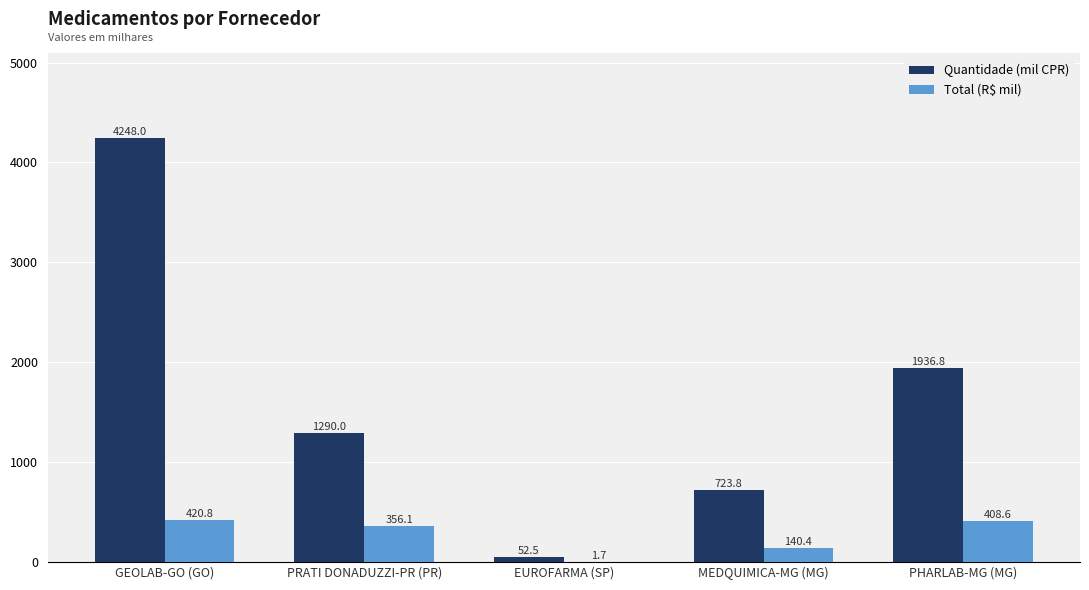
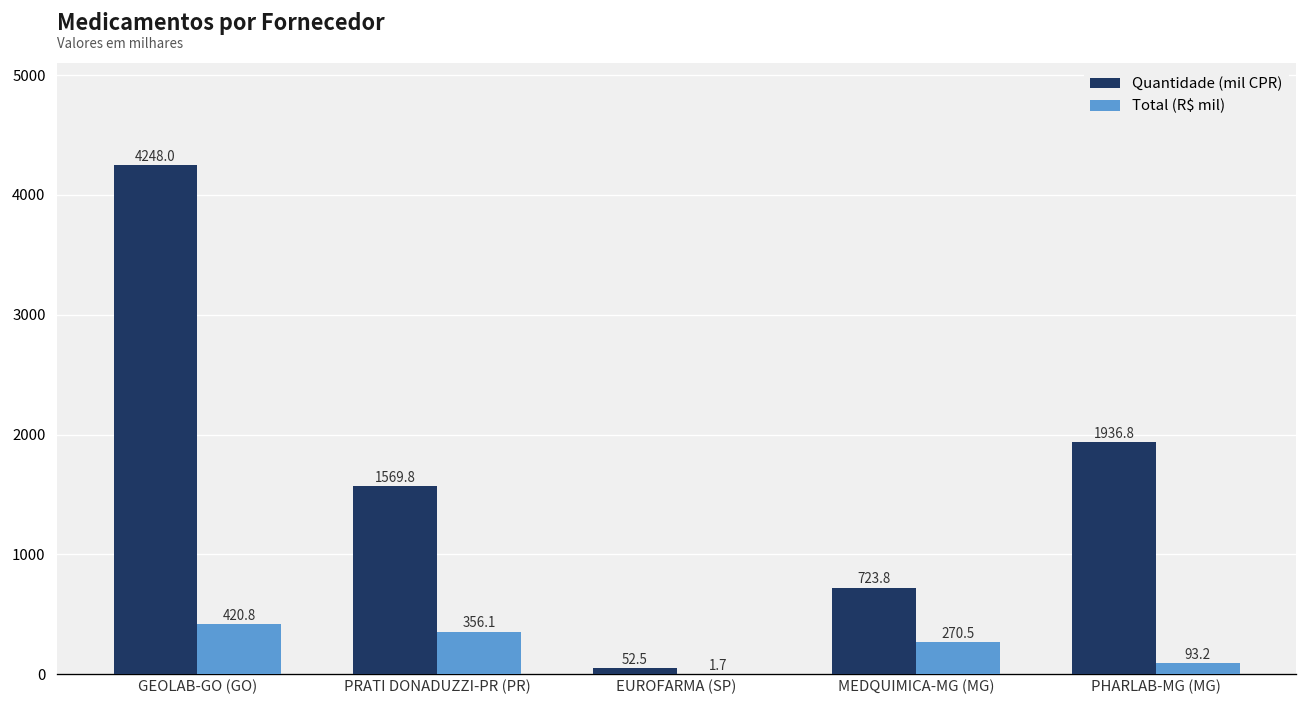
  {
    "Quantidade (mil CPR)": {
      "GEOLAB-GO (GO)": 4248.0,
-     "PRATI DONADUZZI-PR (PR)": 1290.0,
+     "PRATI DONADUZZI-PR (PR)": 1569.8,
      "EUROFARMA (SP)": 52.5,
      "MEDQUIMICA-MG (MG)": 723.8,
      "PHARLAB-MG (MG)": 1936.8
    },
    "Total (R$ mil)": {
      "GEOLAB-GO (GO)": 420.8,
      "PRATI DONADUZZI-PR (PR)": 356.1,
      "EUROFARMA (SP)": 1.7,
-     "MEDQUIMICA-MG (MG)": 140.4,
-     "PHARLAB-MG (MG)": 408.6
+     "MEDQUIMICA-MG (MG)": 270.5,
+     "PHARLAB-MG (MG)": 93.2
    }
  }
